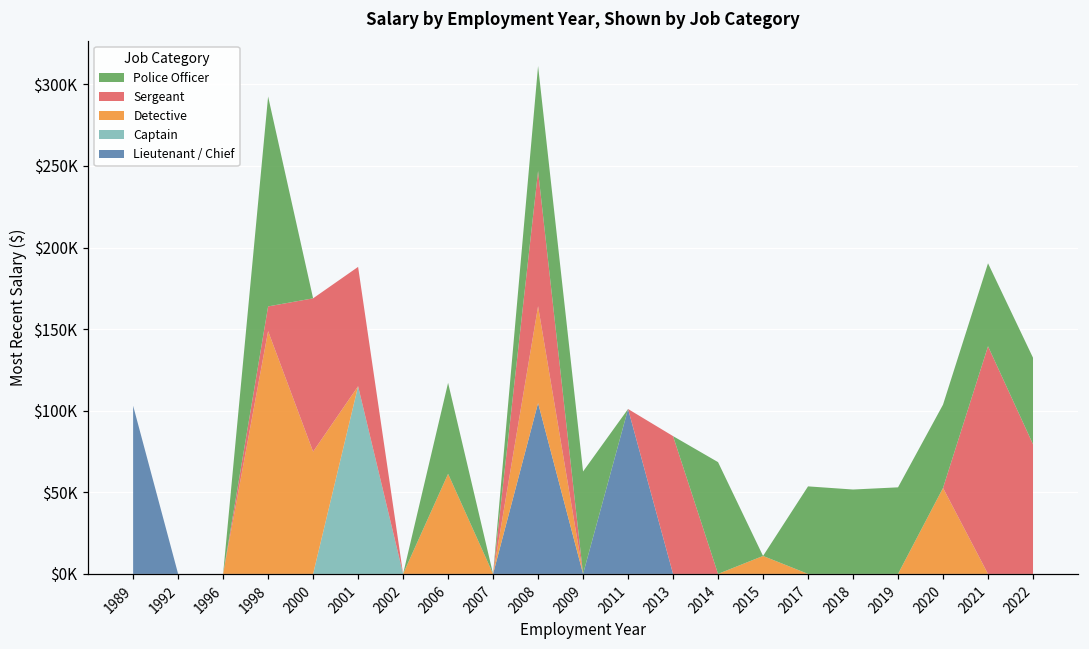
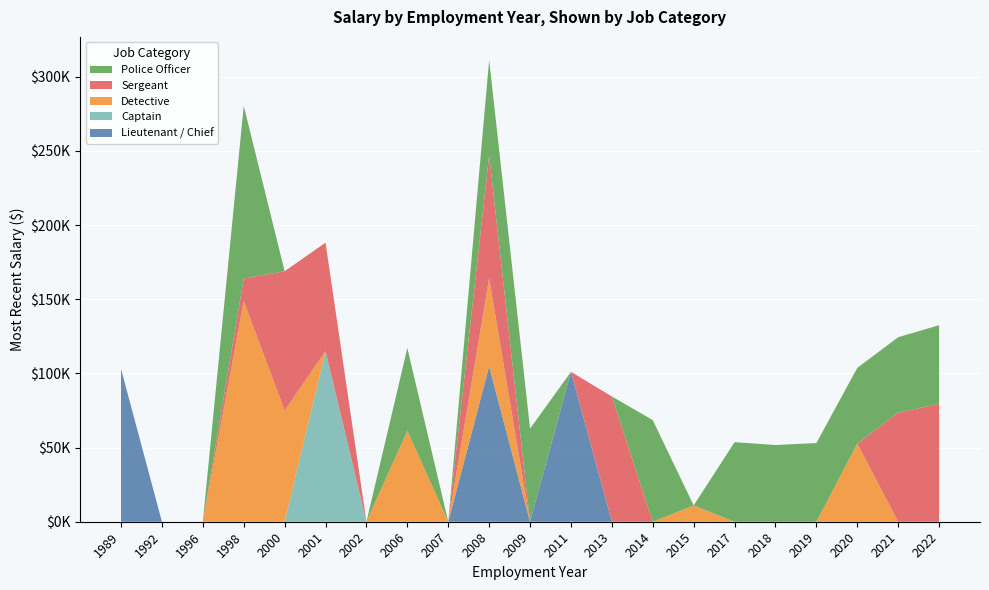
  {
    "Lieutenant / Chief": {
      "2001": "$0"
    },
    "Detective": {
      "1998": "$149000",
      "2000": "$75000",
      "2008": "$59000"
    },
    "Sergeant": {
      "1998": "$15000",
      "2008": "$83000",
-     "2021": "$140000",
+     "2021": "$74000",
      "2022": "$79000"
    },
    "Police Officer": {
-     "1998": "$129000",
+     "1998": "$116000",
      "2006": "$56000",
      "2008": "$64000",
      "2009": "$63000",
      "2014": "$69000",
      "2017": "$54000",
      "2018": "$52000",
      "2019": "$53000",
      "2020": "$51000",
      "2021": "$51000",
      "2022": "$53000"
    }
  }
